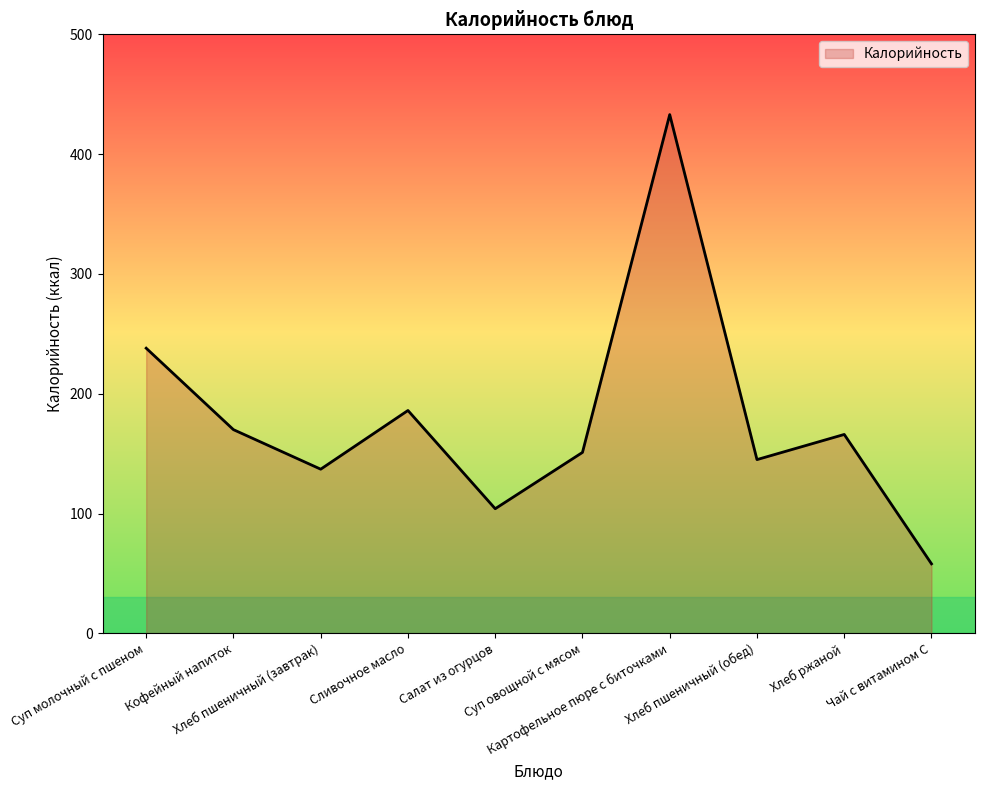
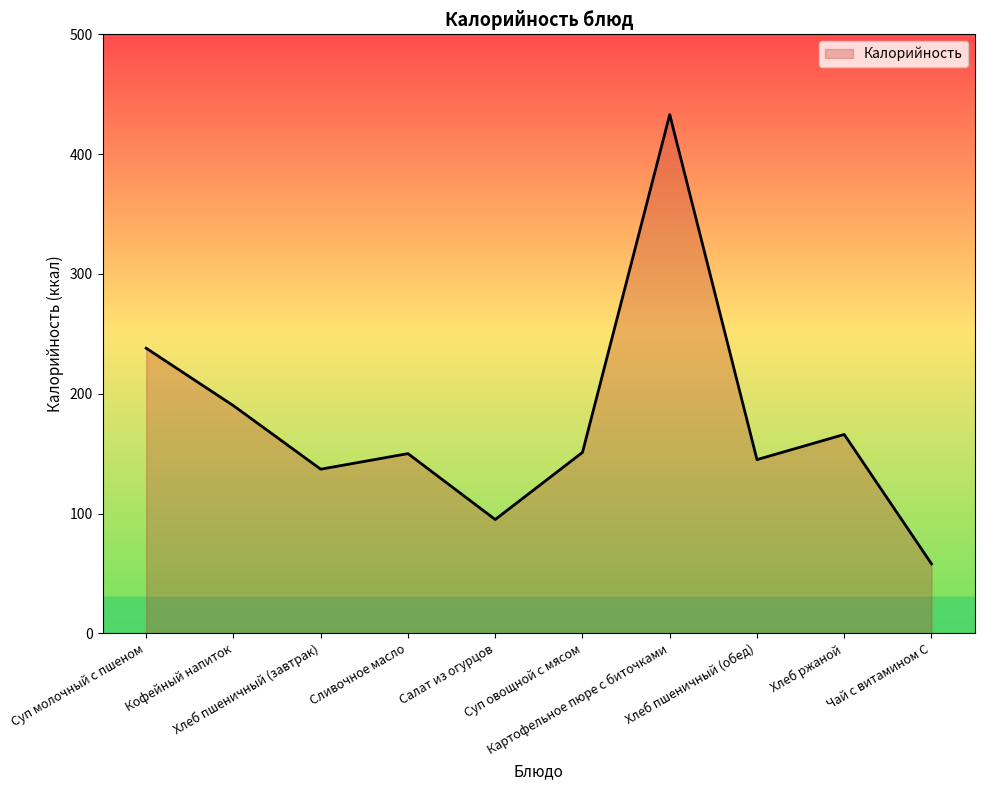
  {
    "Суп молочный с пшеном": 238,
-   "Кофейный напиток": 170,
+   "Кофейный напиток": 190,
    "Хлеб пшеничный (завтрак)": 137,
-   "Сливочное масло": 186,
-   "Салат из огурцов": 104,
+   "Сливочное масло": 150,
+   "Салат из огурцов": 95,
    "Суп овощной с мясом": 151,
    "Картофельное пюре с биточками": 433,
    "Хлеб пшеничный (обед)": 145,
    "Хлеб ржаной": 166,
    "Чай с витамином С": 58
  }
